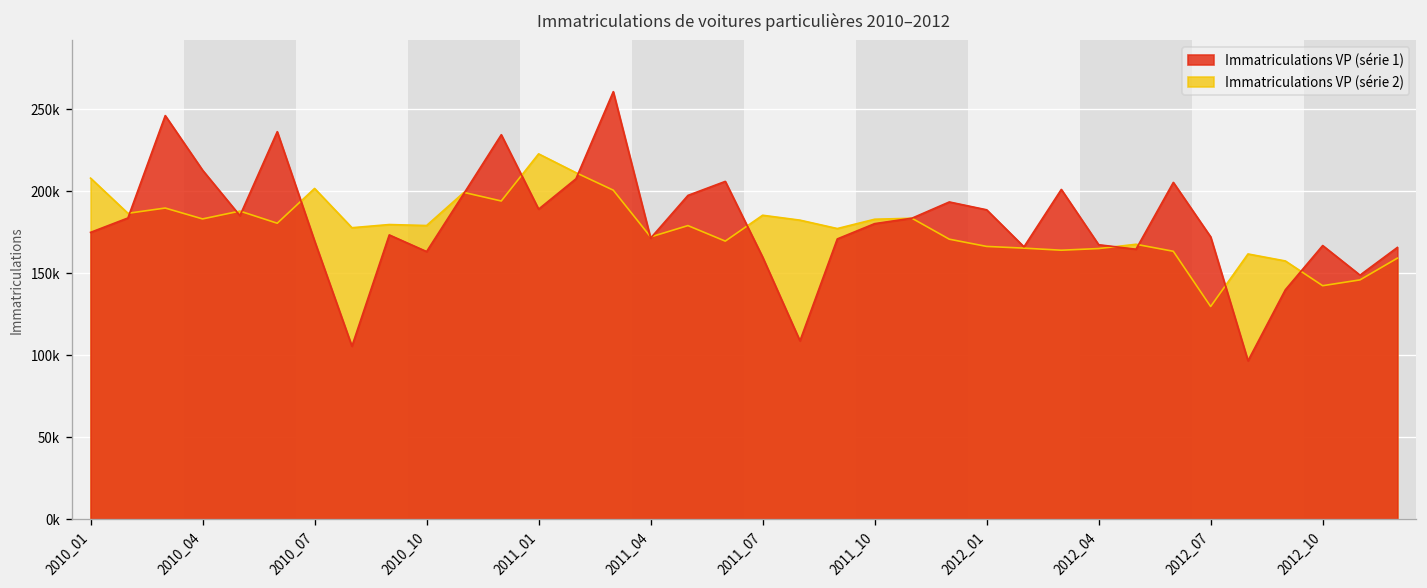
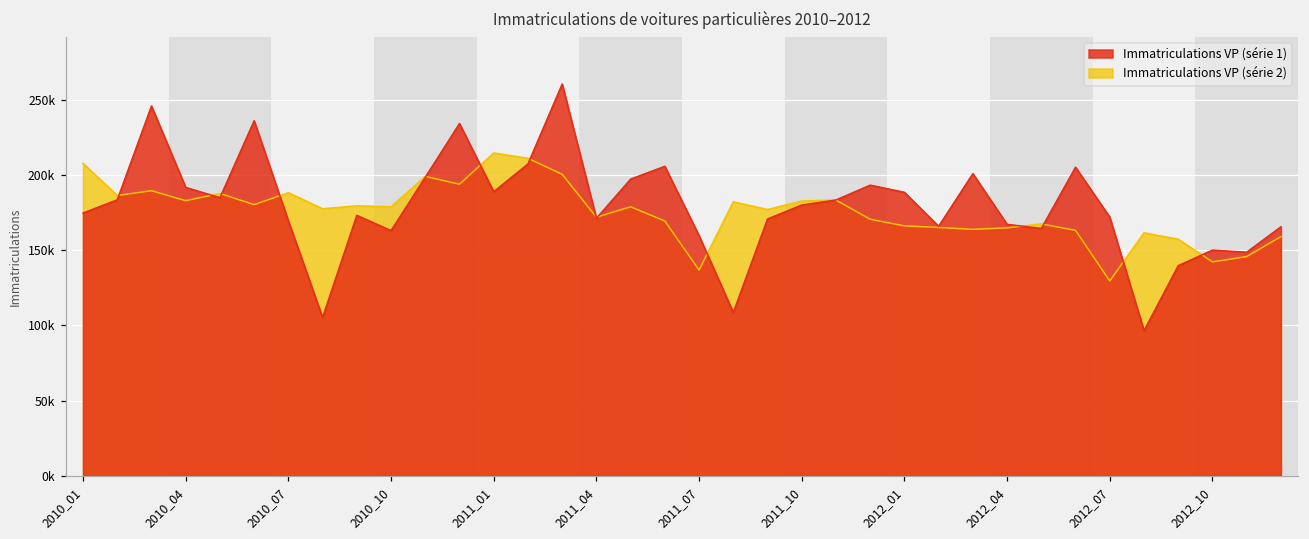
  {
    "Immatriculations VP (série 1)": {
      "2010_01": 175000,
-     "2010_04": 213000,
+     "2010_04": 192000,
      "2010_07": 170000,
      "2010_10": 163000,
      "2011_01": 189000,
      "2011_07": 160000,
      "2011_10": 180000,
      "2012_01": 189000,
      "2012_04": 167000,
      "2012_07": 172000,
-     "2012_10": 167000
+     "2012_10": 150000
    },
    "Immatriculations VP (série 2)": {
      "2010_01": 208000,
      "2010_04": 183000,
-     "2010_07": 202000,
+     "2010_07": 188000,
      "2010_10": 179000,
-     "2011_01": 223000,
-     "2011_07": 185000,
+     "2011_01": 215000,
+     "2011_07": 137000,
      "2011_10": 183000,
      "2012_01": 166000,
      "2012_04": 165000,
      "2012_07": 130000,
      "2012_10": 142000
    }
  }
